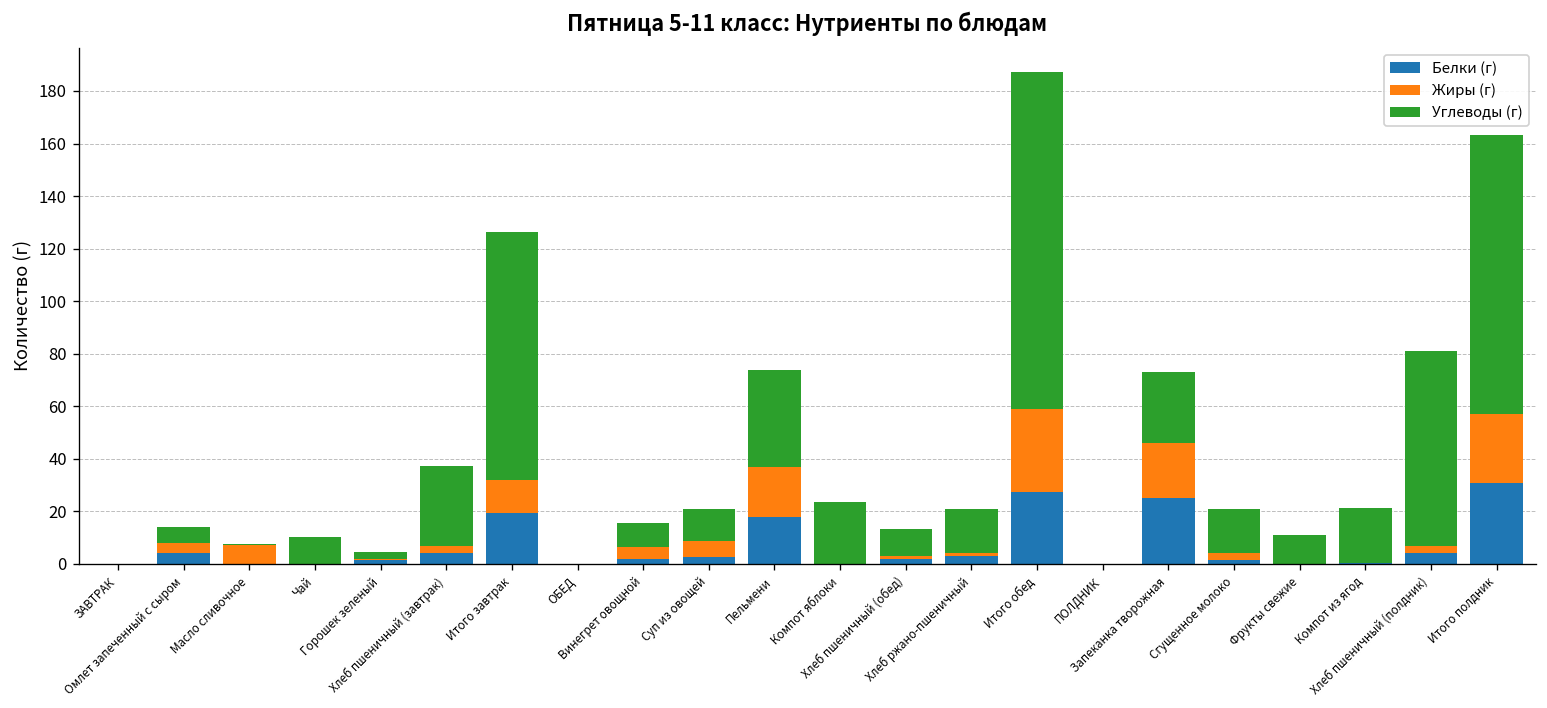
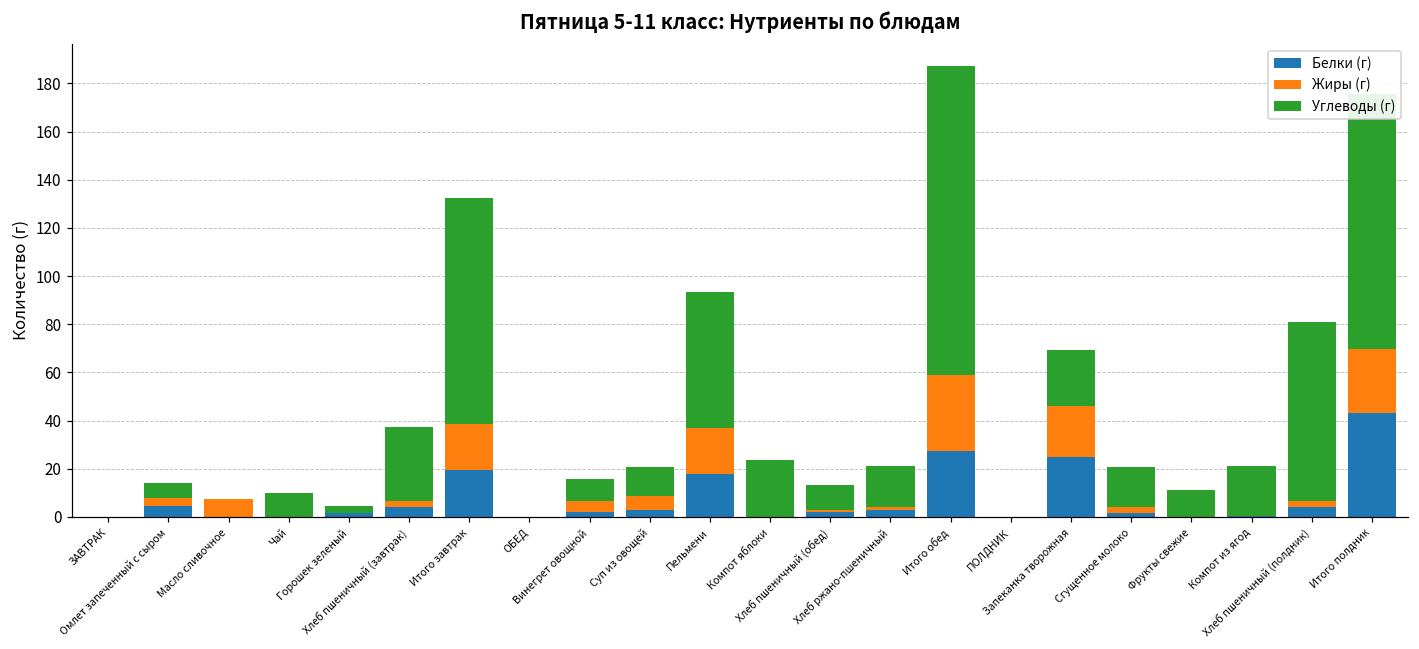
  {
    "Белки (г)": {
      "ЗАВТРАК": 0,
      "Омлет запеченный с сыром": 4,
      "Чай": 0,
      "Горошек зеленый": 2,
      "Хлеб пшеничный (завтрак)": 4,
      "Итого завтрак": 19,
      "ОБЕД": 0,
      "Винегрет овощной": 2,
      "Суп из овощей": 3,
      "Пельмени": 18,
      "Компот яблоки": 0,
      "Хлеб пшеничный (обед)": 2,
      "Хлеб ржано-пшеничный": 3,
      "Итого обед": 27,
      "ПОЛДНИК": 0,
      "Запеканка творожная": 25,
      "Сгущенное молоко": 2,
      "Фрукты свежие": 0,
      "Хлеб пшеничный (полдник)": 4,
-     "Итого полдник": 31
+     "Итого полдник": 43
    },
    "Жиры (г)": {
      "ЗАВТРАК": 0,
      "Омлет запеченный с сыром": 4,
      "Масло сливочное": 7,
      "Хлеб пшеничный (завтрак)": 3,
-     "Итого завтрак": 13,
+     "Итого завтрак": 19,
      "ОБЕД": 0,
      "Винегрет овощной": 5,
      "Суп из овощей": 6,
      "Пельмени": 19,
      "Компот яблоки": 0,
      "Итого обед": 31,
      "ПОЛДНИК": 0,
      "Запеканка творожная": 21,
      "Сгущенное молоко": 3,
      "Фрукты свежие": 0,
      "Компот из ягод": 0,
      "Хлеб пшеничный (полдник)": 3,
      "Итого полдник": 26
    },
    "Углеводы (г)": {
      "ЗАВТРАК": 0,
      "Омлет запеченный с сыром": 6,
      "Чай": 10,
      "Горошек зеленый": 3,
      "Хлеб пшеничный (завтрак)": 31,
      "Итого завтрак": 94,
      "ОБЕД": 0,
      "Винегрет овощной": 9,
      "Суп из овощей": 12,
-     "Пельмени": 37,
+     "Пельмени": 57,
      "Компот яблоки": 23,
      "Хлеб пшеничный (обед)": 10,
      "Хлеб ржано-пшеничный": 17,
      "Итого обед": 128,
      "ПОЛДНИК": 0,
-     "Запеканка творожная": 27,
+     "Запеканка творожная": 23,
      "Сгущенное молоко": 17,
      "Фрукты свежие": 11,
      "Компот из ягод": 21,
      "Хлеб пшеничный (полдник)": 74
    }
  }
